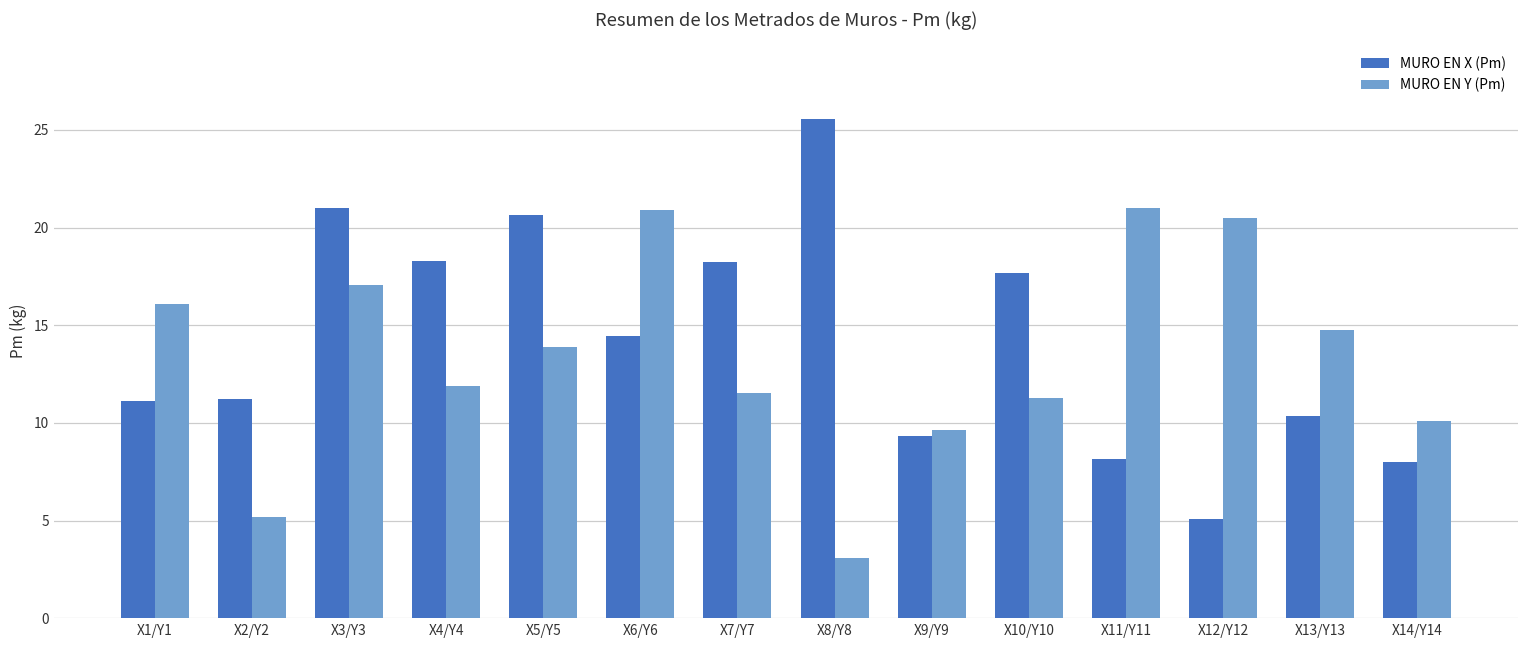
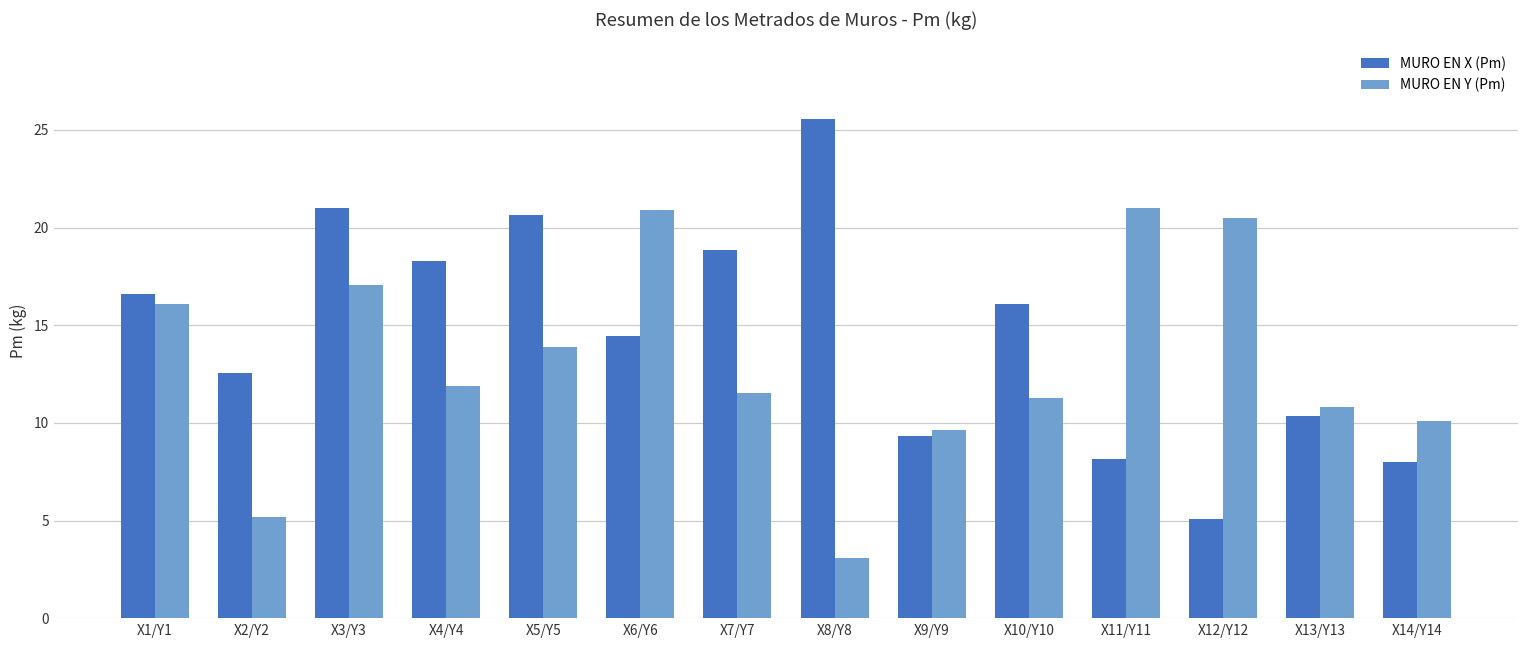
  {
    "MURO EN X (Pm)": {
-     "X1/Y1": 11.1,
-     "X2/Y2": 11.2,
+     "X1/Y1": 16.6,
+     "X2/Y2": 12.6,
      "X3/Y3": 21.0,
      "X4/Y4": 18.3,
      "X5/Y5": 20.7,
      "X6/Y6": 14.5,
-     "X7/Y7": 18.2,
+     "X7/Y7": 18.8,
      "X8/Y8": 25.6,
      "X9/Y9": 9.3,
-     "X10/Y10": 17.7,
+     "X10/Y10": 16.1,
      "X11/Y11": 8.2,
      "X12/Y12": 5.1,
      "X13/Y13": 10.4,
      "X14/Y14": 8.0
    },
    "MURO EN Y (Pm)": {
      "X1/Y1": 16.1,
      "X2/Y2": 5.2,
      "X3/Y3": 17.1,
      "X4/Y4": 11.9,
      "X5/Y5": 13.9,
      "X6/Y6": 20.9,
      "X7/Y7": 11.5,
      "X8/Y8": 3.1,
      "X9/Y9": 9.6,
      "X10/Y10": 11.3,
      "X11/Y11": 21.0,
      "X12/Y12": 20.5,
-     "X13/Y13": 14.8,
+     "X13/Y13": 10.8,
      "X14/Y14": 10.1
    }
  }
